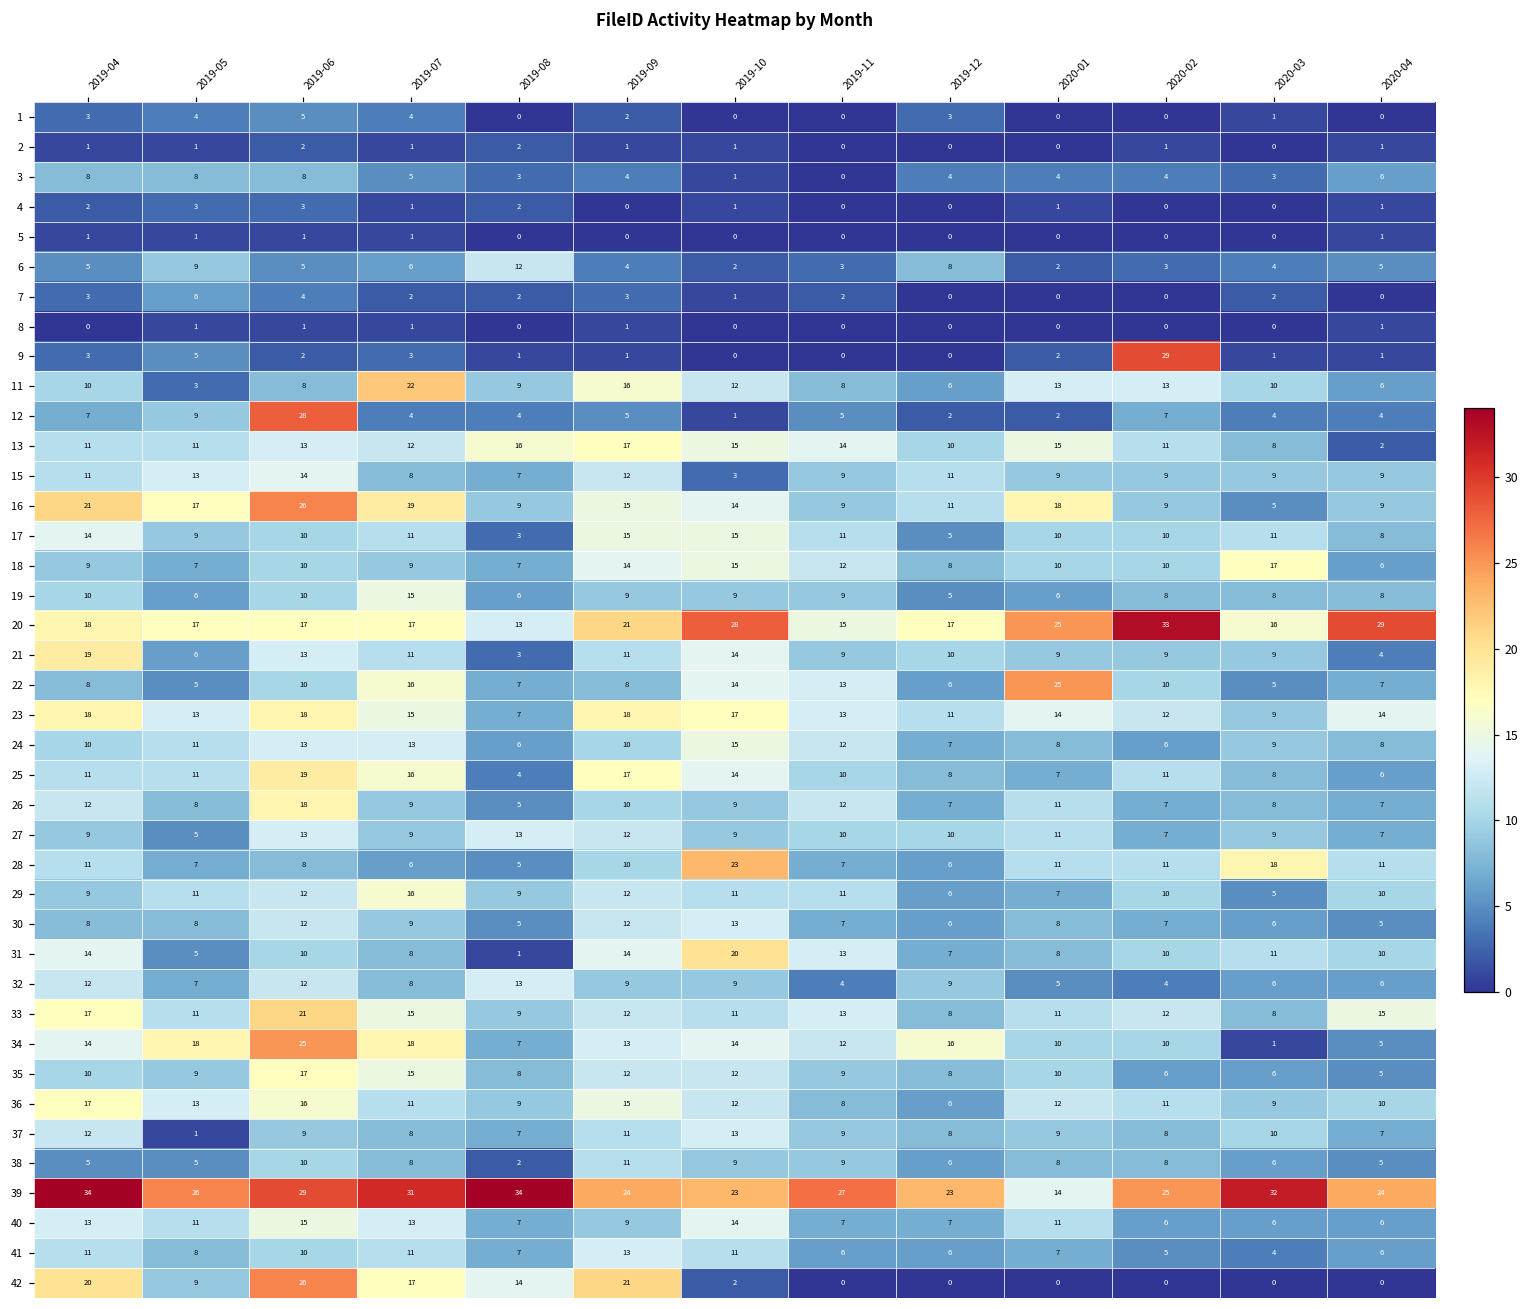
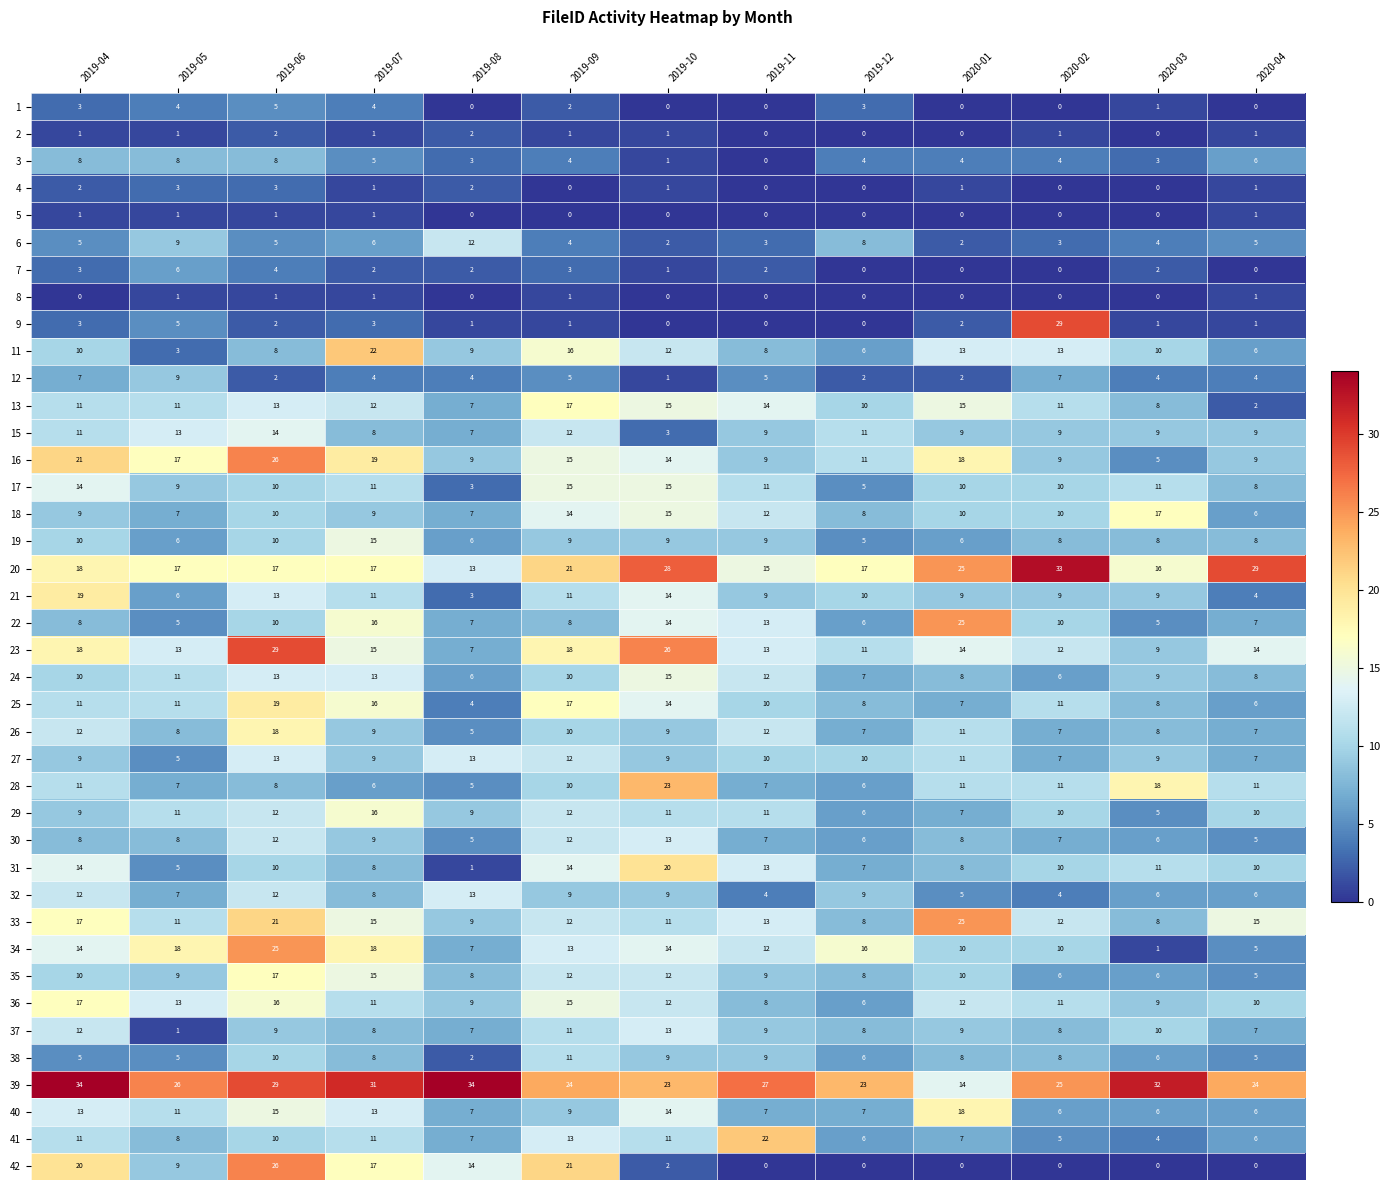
  {
    "12": {
      "2019-04": 7,
      "2019-05": 9,
-     "2019-06": 28,
+     "2019-06": 2,
      "2019-07": 4,
      "2019-08": 4,
      "2019-09": 5,
      "2019-10": 1,
      "2019-11": 5,
      "2019-12": 2,
      "2020-01": 2,
      "2020-02": 7,
      "2020-03": 4,
      "2020-04": 4
    },
    "13": {
      "2019-04": 11,
      "2019-05": 11,
      "2019-06": 13,
      "2019-07": 12,
-     "2019-08": 16,
+     "2019-08": 7,
      "2019-09": 17,
      "2019-10": 15,
      "2019-11": 14,
      "2019-12": 10,
      "2020-01": 15,
      "2020-02": 11,
      "2020-03": 8,
      "2020-04": 2
    },
    "23": {
      "2019-04": 18,
      "2019-05": 13,
-     "2019-06": 18,
+     "2019-06": 29,
      "2019-07": 15,
      "2019-08": 7,
      "2019-09": 18,
-     "2019-10": 17,
+     "2019-10": 26,
      "2019-11": 13,
      "2019-12": 11,
      "2020-01": 14,
      "2020-02": 12,
      "2020-03": 9,
      "2020-04": 14
    },
    "33": {
      "2019-04": 17,
      "2019-05": 11,
      "2019-06": 21,
      "2019-07": 15,
      "2019-08": 9,
      "2019-09": 12,
      "2019-10": 11,
      "2019-11": 13,
      "2019-12": 8,
-     "2020-01": 11,
+     "2020-01": 25,
      "2020-02": 12,
      "2020-03": 8,
      "2020-04": 15
    },
    "40": {
      "2019-04": 13,
      "2019-05": 11,
      "2019-06": 15,
      "2019-07": 13,
      "2019-08": 7,
      "2019-09": 9,
      "2019-10": 14,
      "2019-11": 7,
      "2019-12": 7,
-     "2020-01": 11,
+     "2020-01": 18,
      "2020-02": 6,
      "2020-03": 6,
      "2020-04": 6
    },
    "41": {
      "2019-04": 11,
      "2019-05": 8,
      "2019-06": 10,
      "2019-07": 11,
      "2019-08": 7,
      "2019-09": 13,
      "2019-10": 11,
-     "2019-11": 6,
+     "2019-11": 22,
      "2019-12": 6,
      "2020-01": 7,
      "2020-02": 5,
      "2020-03": 4,
      "2020-04": 6
    }
  }
